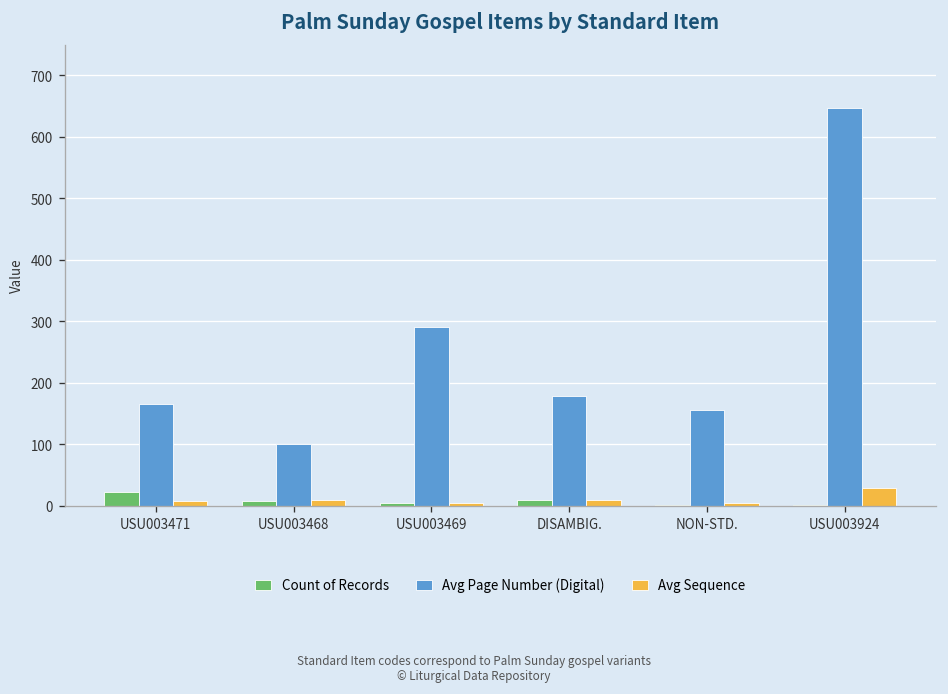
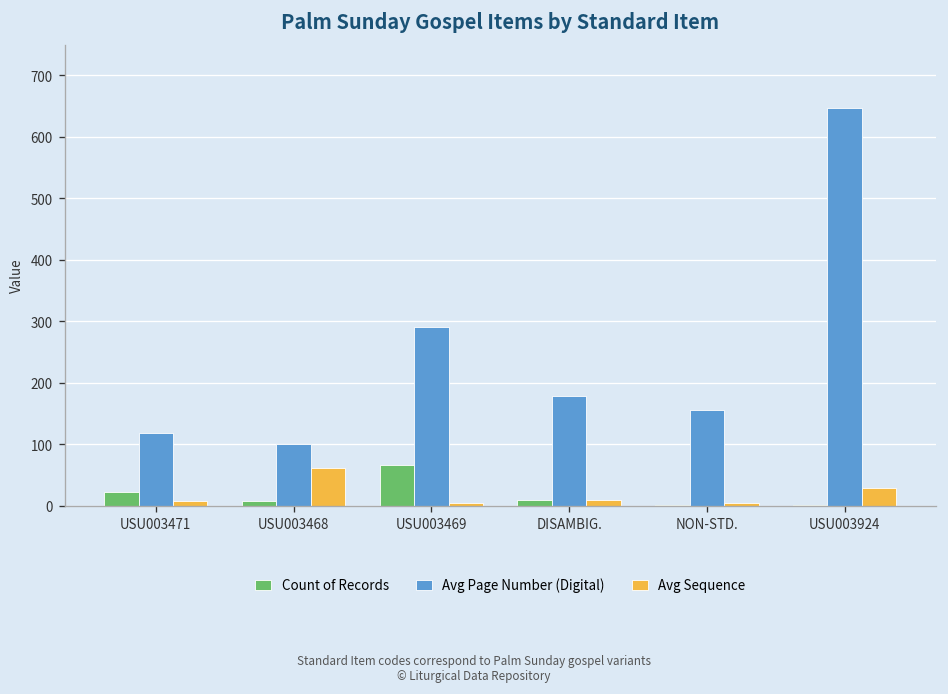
  {
    "Count of Records": {
      "USU003471": 20,
      "USU003468": 10,
-     "USU003469": 0,
+     "USU003469": 70,
      "DISAMBIG.": 10
    },
    "Avg Page Number (Digital)": {
-     "USU003471": 170,
+     "USU003471": 120,
      "USU003468": 100,
      "USU003469": 290,
      "DISAMBIG.": 180,
      "NON-STD.": 160,
      "USU003924": 650
    },
    "Avg Sequence": {
      "USU003471": 10,
-     "USU003468": 10,
+     "USU003468": 60,
      "USU003469": 10,
      "DISAMBIG.": 10,
      "USU003924": 30
    }
  }
